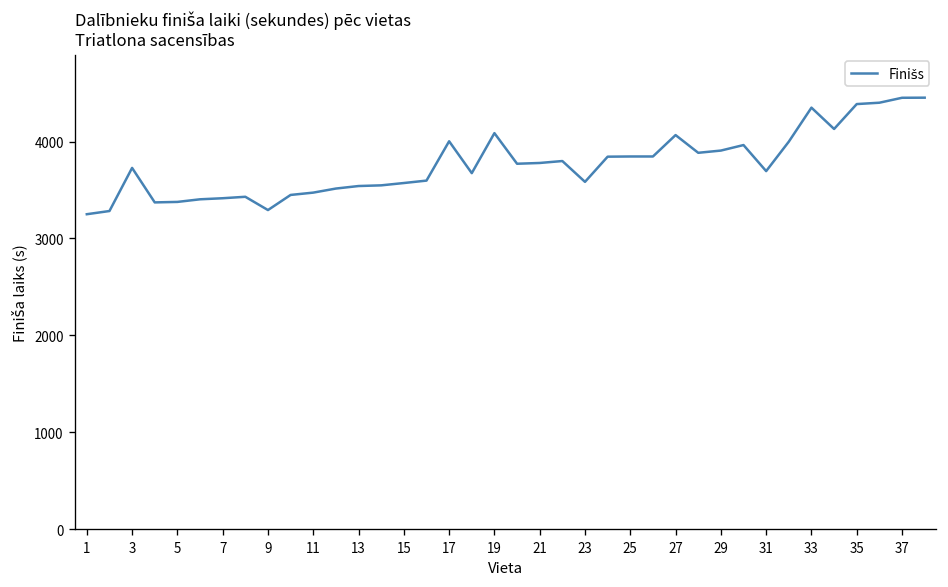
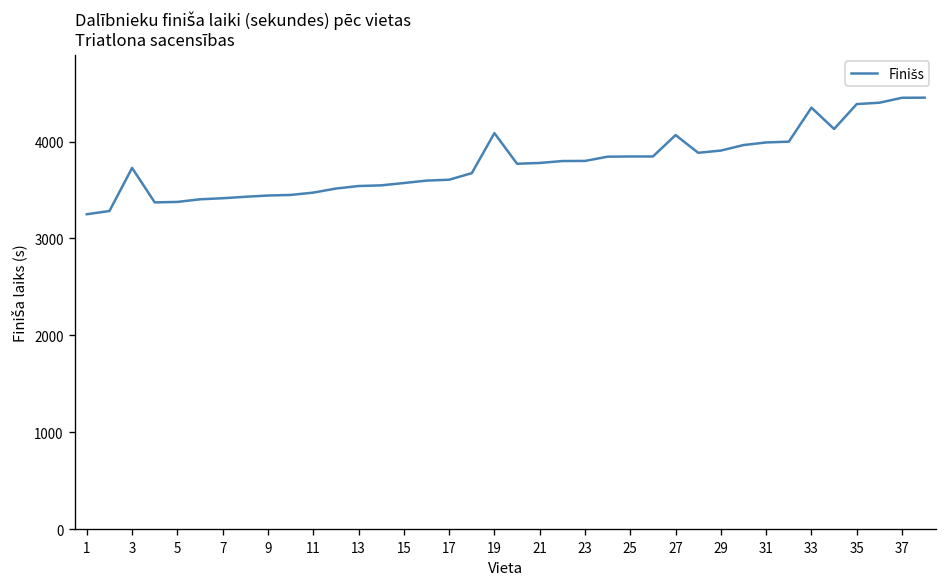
  {
    "1": 3300,
    "3": 3700,
    "5": 3400,
    "7": 3400,
-   "9": 3300,
+   "9": 3400,
    "11": 3500,
    "13": 3500,
    "15": 3600,
-   "17": 4000,
+   "17": 3600,
    "19": 4100,
    "21": 3800,
-   "23": 3600,
+   "23": 3800,
    "25": 3800,
    "27": 4100,
    "29": 3900,
-   "31": 3700,
+   "31": 4000,
    "33": 4400,
    "35": 4400,
    "37": 4500
  }
